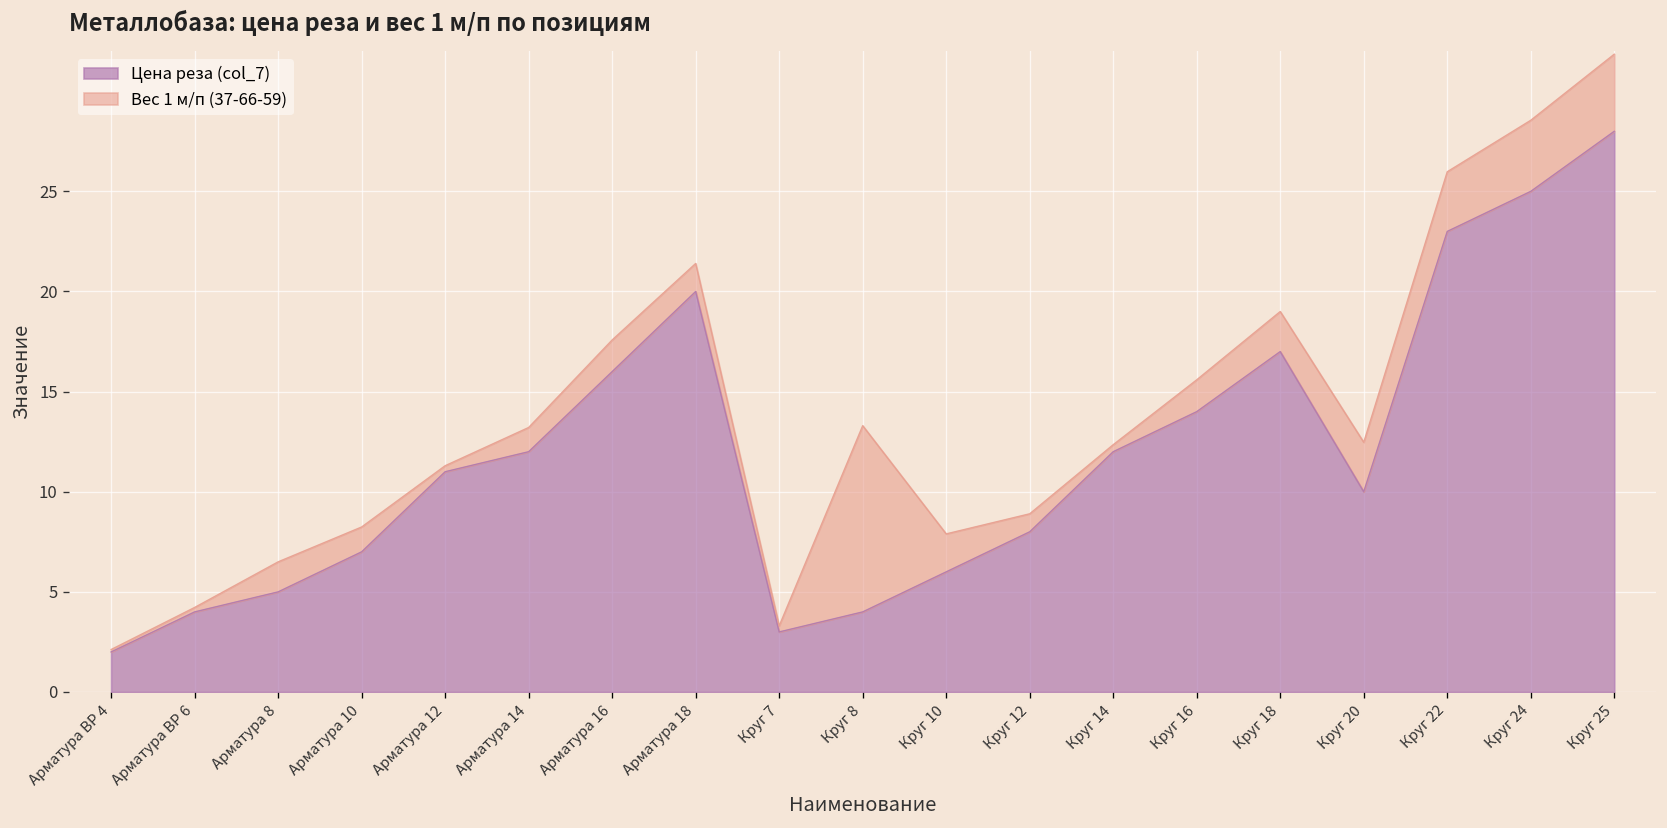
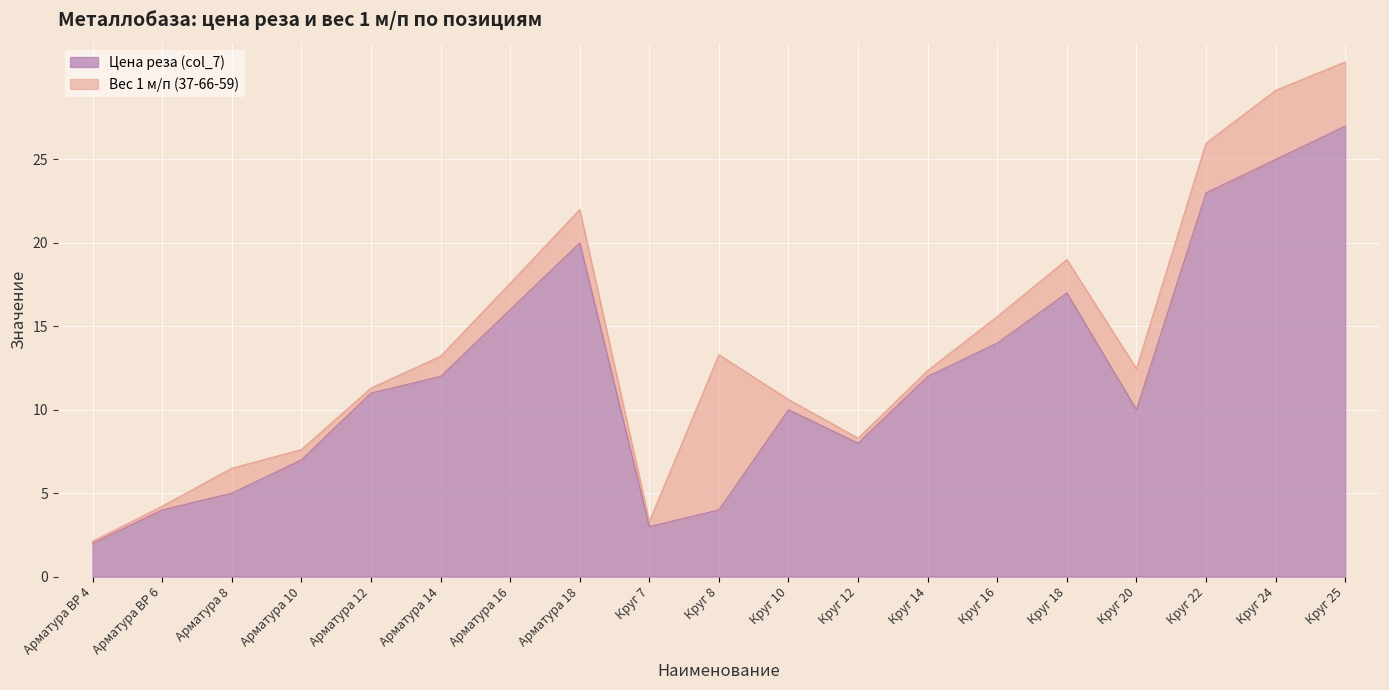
  {
    "Цена реза (col_7)": {
      "Арматура ВР 6": 4,
      "Арматура 8": 5,
      "Арматура 10": 7,
      "Арматура 12": 11,
      "Арматура 14": 12,
      "Арматура 16": 16,
      "Арматура 18": 20,
      "Круг 7": 3,
      "Круг 8": 4,
-     "Круг 10": 6,
+     "Круг 10": 10,
      "Круг 12": 8,
      "Круг 14": 12,
      "Круг 16": 14,
      "Круг 18": 17,
      "Круг 20": 10,
      "Круг 22": 23,
      "Круг 24": 25,
-     "Круг 25": 28
+     "Круг 25": 27
    },
    "Вес 1 м/п (37-66-59)": {
      "Арматура ВР 6": 0.2,
      "Арматура 8": 1.5,
-     "Арматура 10": 1.2,
+     "Арматура 10": 0.6,
      "Арматура 12": 0.3,
      "Арматура 14": 1.2,
      "Арматура 16": 1.6,
-     "Арматура 18": 1.4,
+     "Арматура 18": 2.0,
      "Круг 7": 0.3,
      "Круг 8": 9.3,
-     "Круг 10": 1.9,
-     "Круг 12": 0.9,
+     "Круг 10": 0.6,
+     "Круг 12": 0.3,
      "Круг 14": 0.3,
      "Круг 16": 1.6,
      "Круг 18": 2.0,
      "Круг 20": 2.5,
      "Круг 22": 3.0,
-     "Круг 24": 3.6,
+     "Круг 24": 4.1,
      "Круг 25": 3.9
    }
  }
